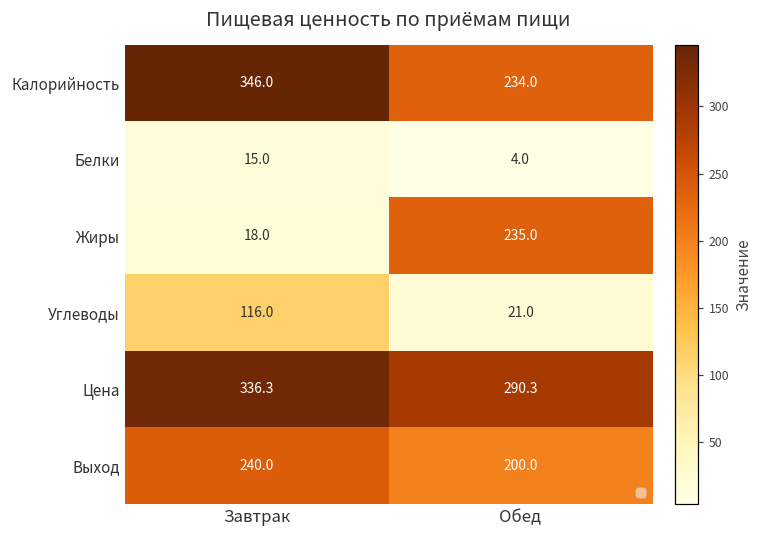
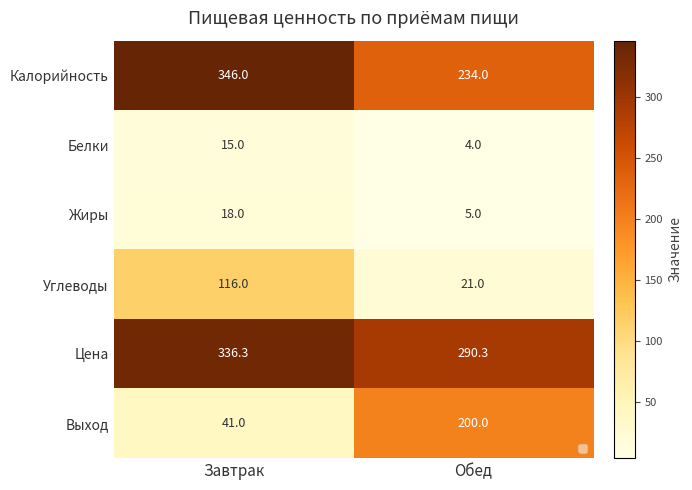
  {
    "Калорийность": {
      "Завтрак": 346.0,
      "Обед": 234.0
    },
    "Белки": {
      "Завтрак": 15.0,
      "Обед": 4.0
    },
    "Жиры": {
      "Завтрак": 18.0,
-     "Обед": 235.0
+     "Обед": 5.0
    },
    "Углеводы": {
      "Завтрак": 116.0,
      "Обед": 21.0
    },
    "Цена": {
      "Завтрак": 336.3,
      "Обед": 290.3
    },
    "Выход": {
-     "Завтрак": 240.0,
+     "Завтрак": 41.0,
      "Обед": 200.0
    }
  }
